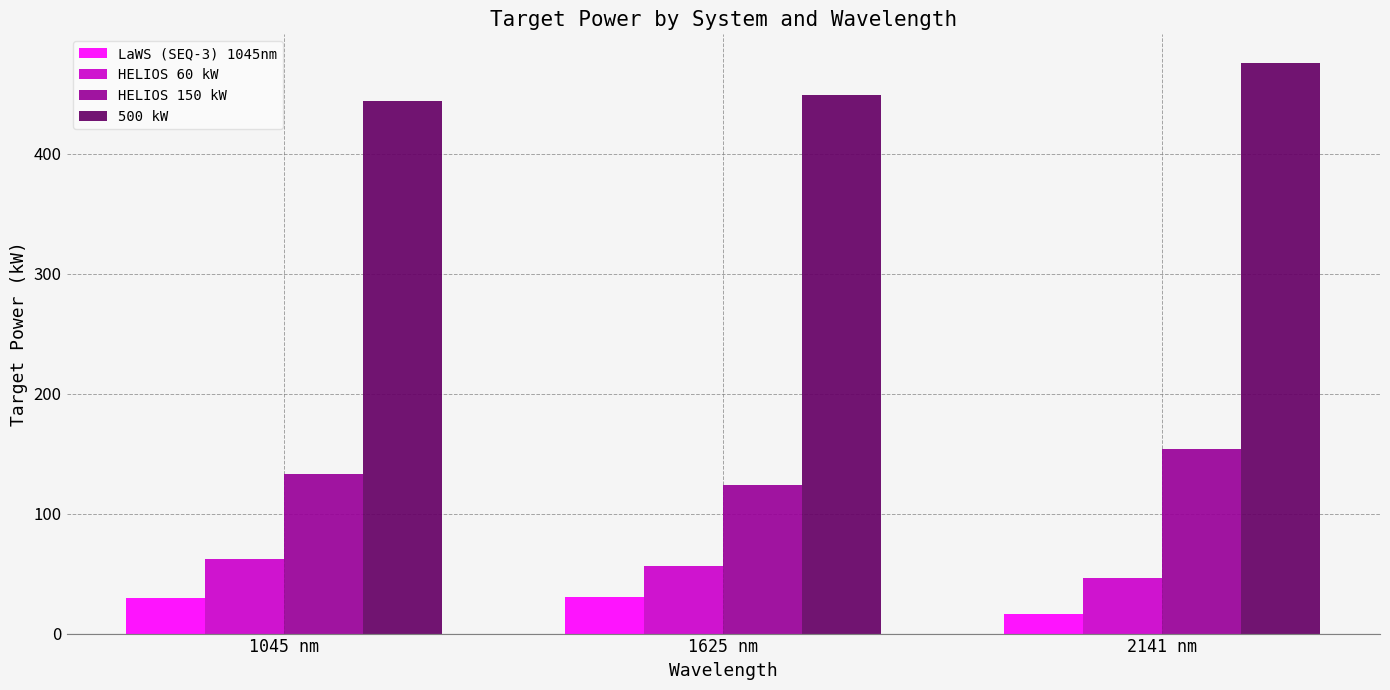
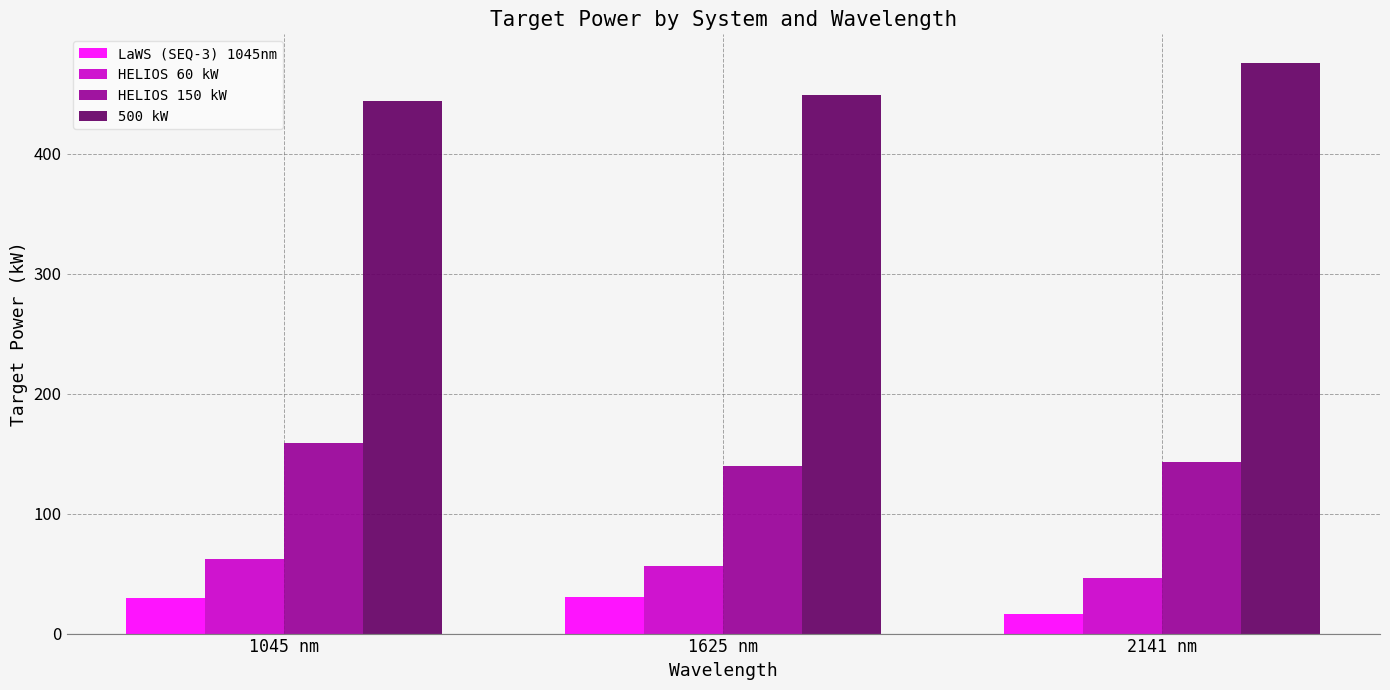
  {
    "LaWS (SEQ-3) 1045nm": {
      "1045 nm": 29,
      "1625 nm": 31,
      "2141 nm": 16
    },
    "HELIOS 60 kW": {
      "1045 nm": 62,
      "1625 nm": 56,
      "2141 nm": 46
    },
    "HELIOS 150 kW": {
-     "1045 nm": 133,
-     "1625 nm": 124,
-     "2141 nm": 154
+     "1045 nm": 159,
+     "1625 nm": 140,
+     "2141 nm": 143
    },
    "500 kW": {
      "1045 nm": 443,
      "1625 nm": 449,
      "2141 nm": 476
    }
  }
